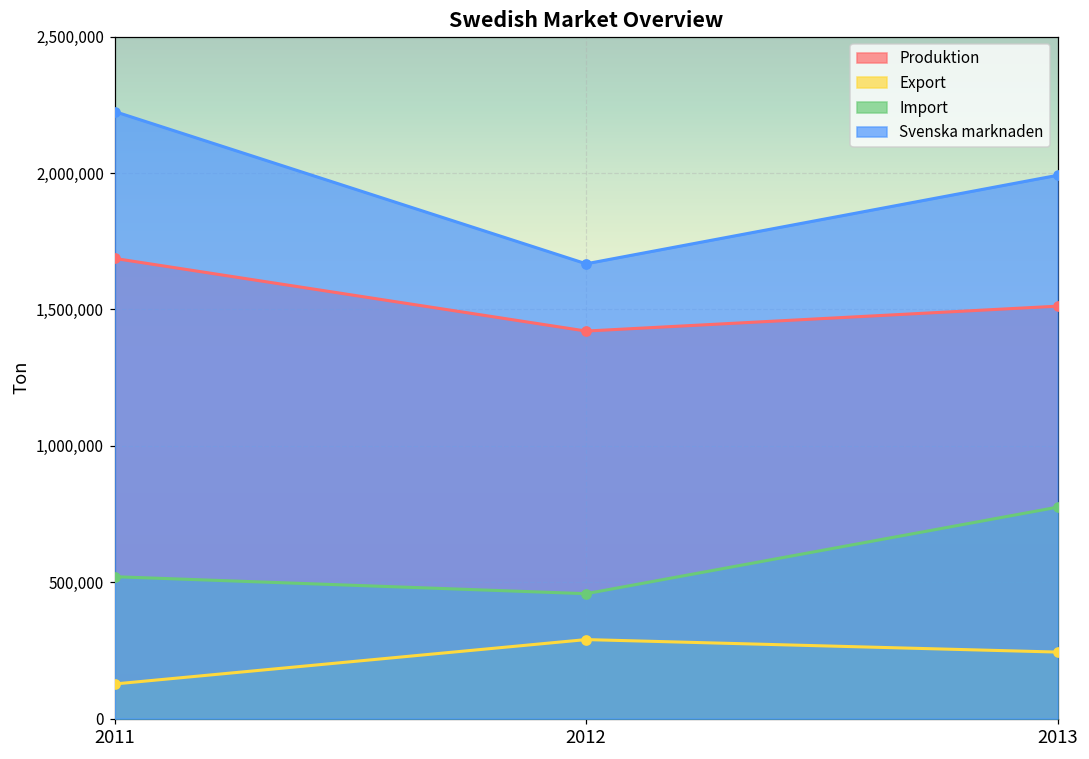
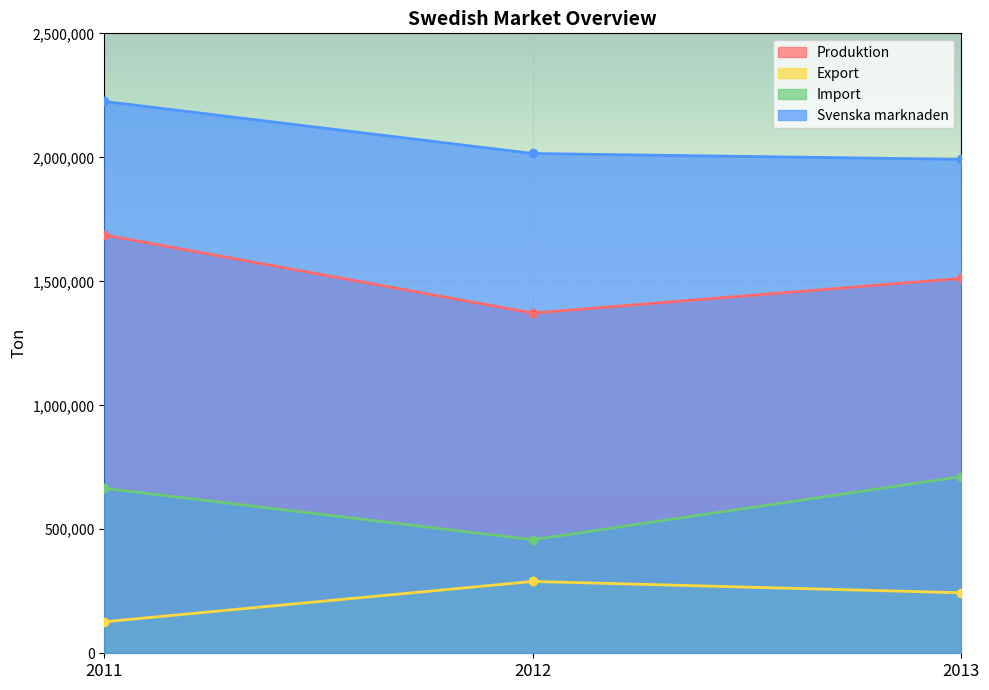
  {
    "Produktion": {
      "2011": "1,690,000",
-     "2012": "1,420,000",
+     "2012": "1,370,000",
      "2013": "1,510,000"
    },
    "Export": {
      "2011": "130,000",
      "2012": "290,000",
      "2013": "240,000"
    },
    "Import": {
-     "2011": "520,000",
+     "2011": "670,000",
      "2012": "460,000",
-     "2013": "780,000"
+     "2013": "710,000"
    },
    "Svenska marknaden": {
      "2011": "2,230,000",
-     "2012": "1,670,000",
+     "2012": "2,020,000",
      "2013": "1,990,000"
    }
  }
